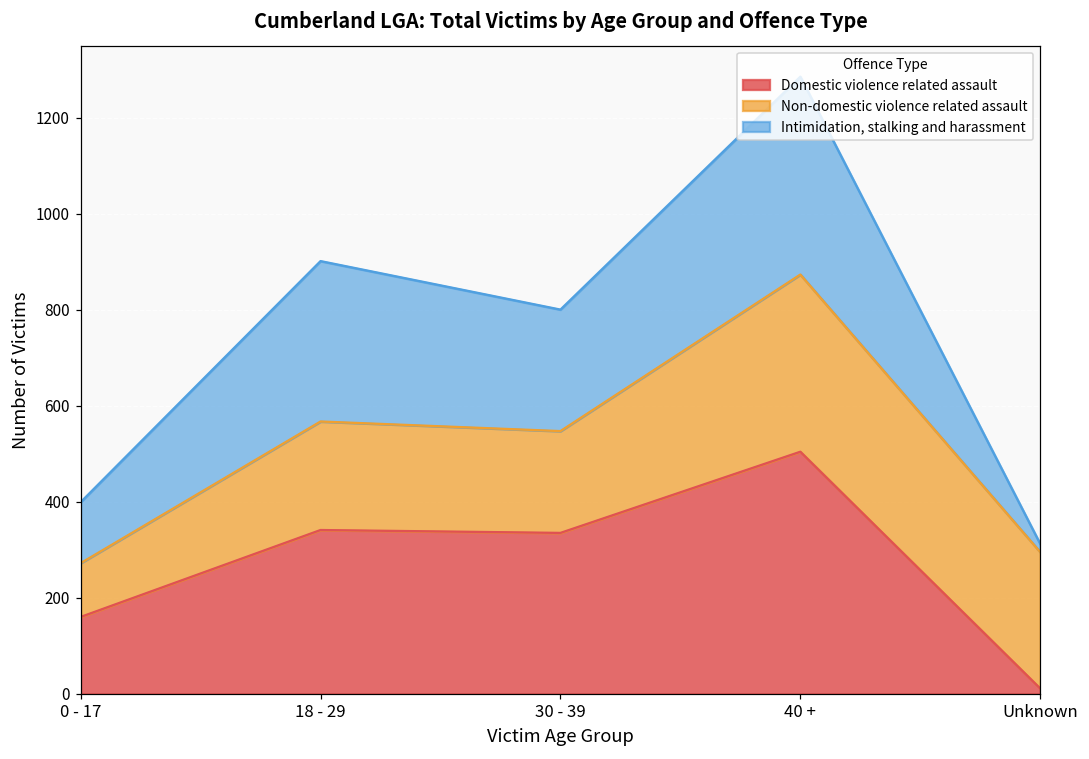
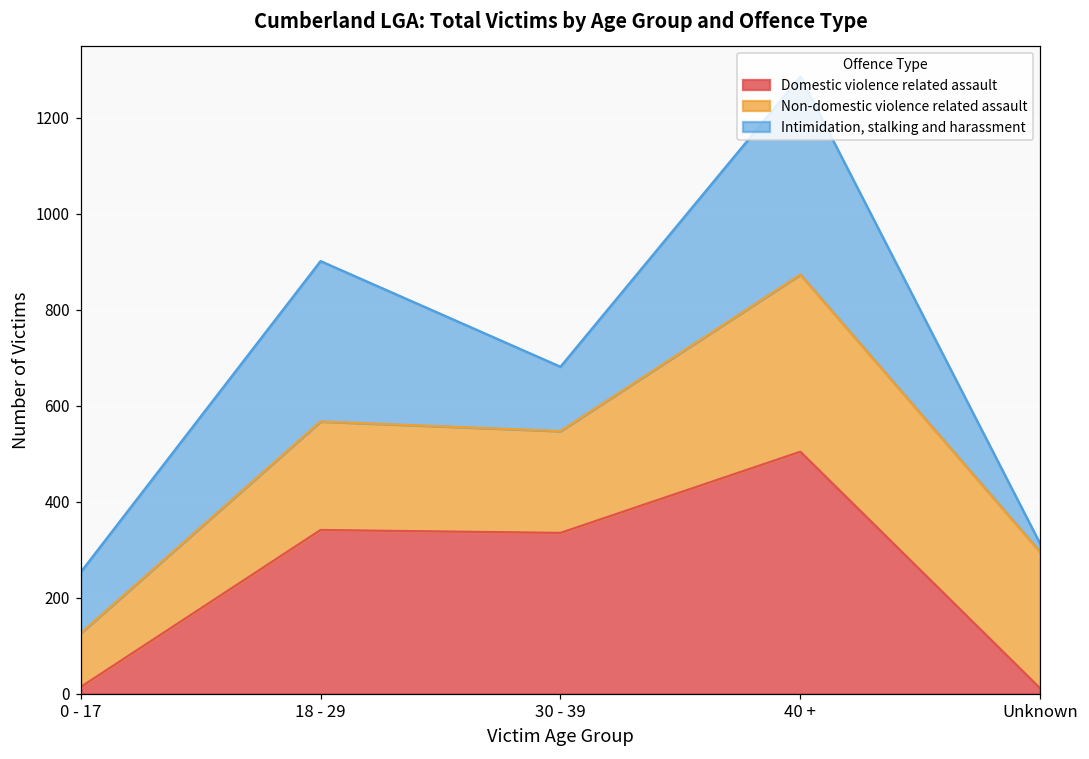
  {
    "Domestic violence related assault": {
-     "0 - 17": 160,
+     "0 - 17": 10,
      "18 - 29": 340,
      "30 - 39": 340,
      "40 +": 500,
      "Unknown": 10
    },
    "Non-domestic violence related assault": {
      "0 - 17": 110,
      "18 - 29": 230,
      "30 - 39": 210,
      "40 +": 370,
      "Unknown": 280
    },
    "Intimidation, stalking and harassment": {
      "0 - 17": 130,
      "18 - 29": 330,
-     "30 - 39": 250,
+     "30 - 39": 130,
      "Unknown": 20
    }
  }
